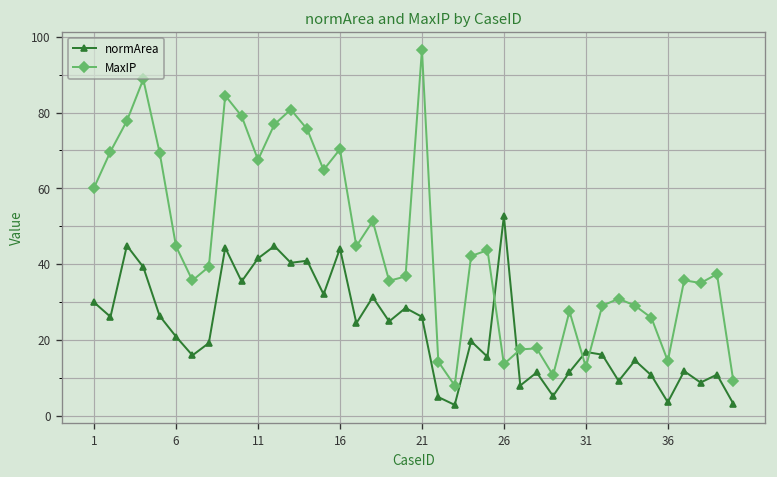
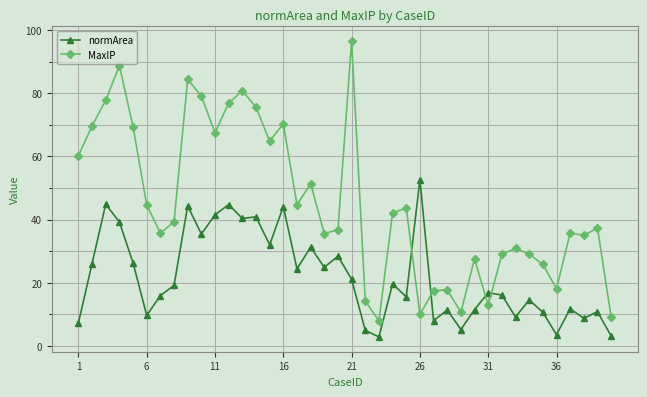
  {
    "normArea": {
-     "1": 30,
-     "6": 21,
+     "1": 7,
+     "6": 10,
      "11": 42,
      "16": 44,
-     "21": 26,
+     "21": 21,
      "26": 53,
      "31": 17,
      "36": 4
    },
    "MaxIP": {
      "1": 60,
      "6": 45,
      "11": 68,
      "16": 70,
      "21": 97,
-     "26": 14,
+     "26": 10,
      "31": 13,
-     "36": 14
+     "36": 18
    }
  }
